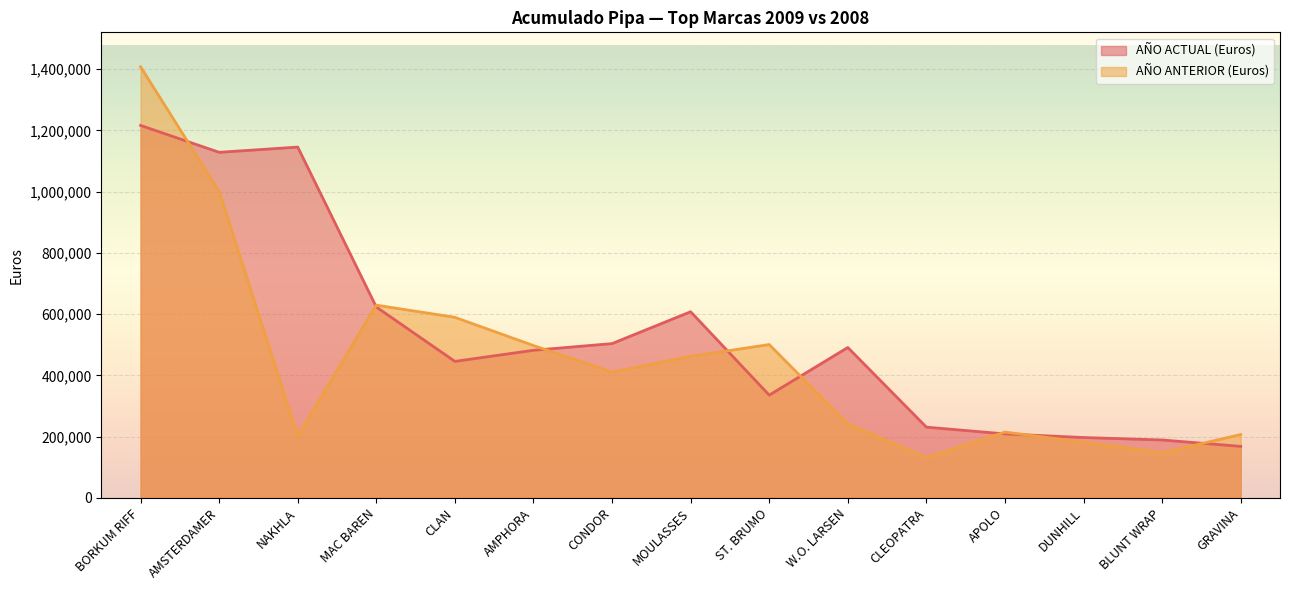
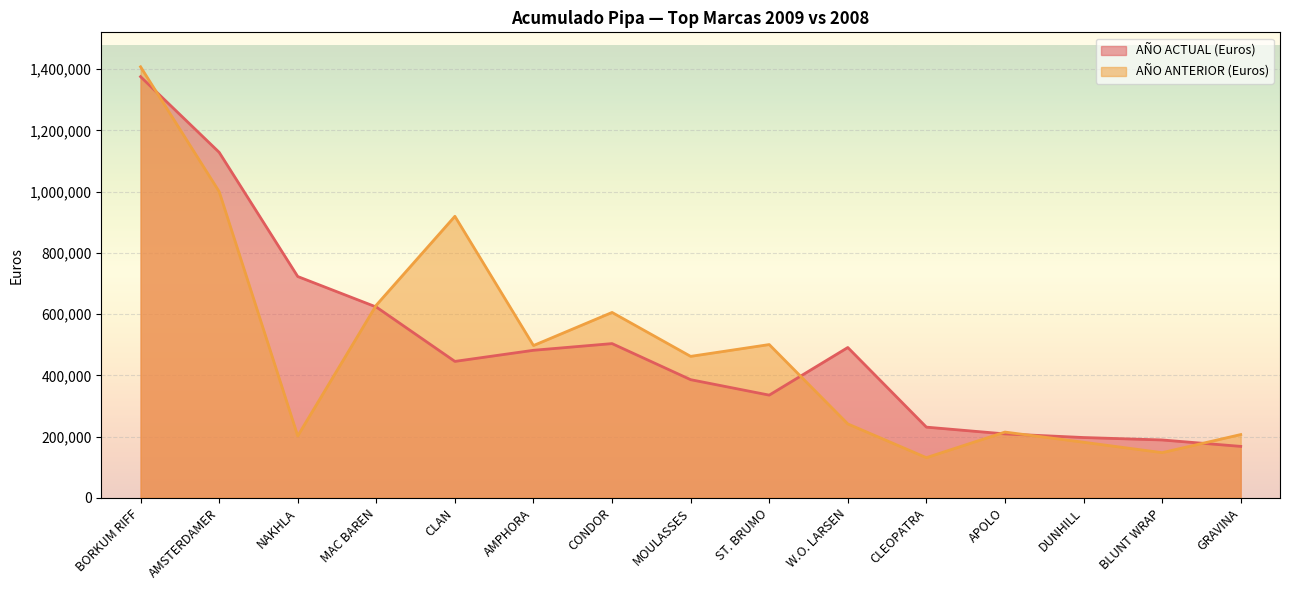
  {
    "AÑO ACTUAL (Euros)": {
-     "BORKUM RIFF": "1,220,000",
+     "BORKUM RIFF": "1,380,000",
      "AMSTERDAMER": "1,130,000",
-     "NAKHLA": "1,150,000",
+     "NAKHLA": "720,000",
      "CLAN": "450,000",
      "AMPHORA": "480,000",
      "CONDOR": "500,000",
-     "MOULASSES": "610,000",
+     "MOULASSES": "390,000",
      "ST. BRUMO": "340,000",
      "W.O. LARSEN": "490,000",
      "CLEOPATRA": "230,000",
      "DUNHILL": "200,000",
      "BLUNT WRAP": "190,000",
      "GRAVINA": "170,000"
    },
    "AÑO ANTERIOR (Euros)": {
      "BORKUM RIFF": "1,410,000",
      "AMSTERDAMER": "1,000,000",
      "NAKHLA": "200,000",
-     "CLAN": "590,000",
+     "CLAN": "920,000",
      "AMPHORA": "500,000",
-     "CONDOR": "410,000",
+     "CONDOR": "610,000",
      "MOULASSES": "460,000",
      "ST. BRUMO": "500,000",
      "W.O. LARSEN": "240,000",
      "CLEOPATRA": "130,000",
      "DUNHILL": "180,000",
      "BLUNT WRAP": "150,000",
      "GRAVINA": "210,000"
    }
  }
